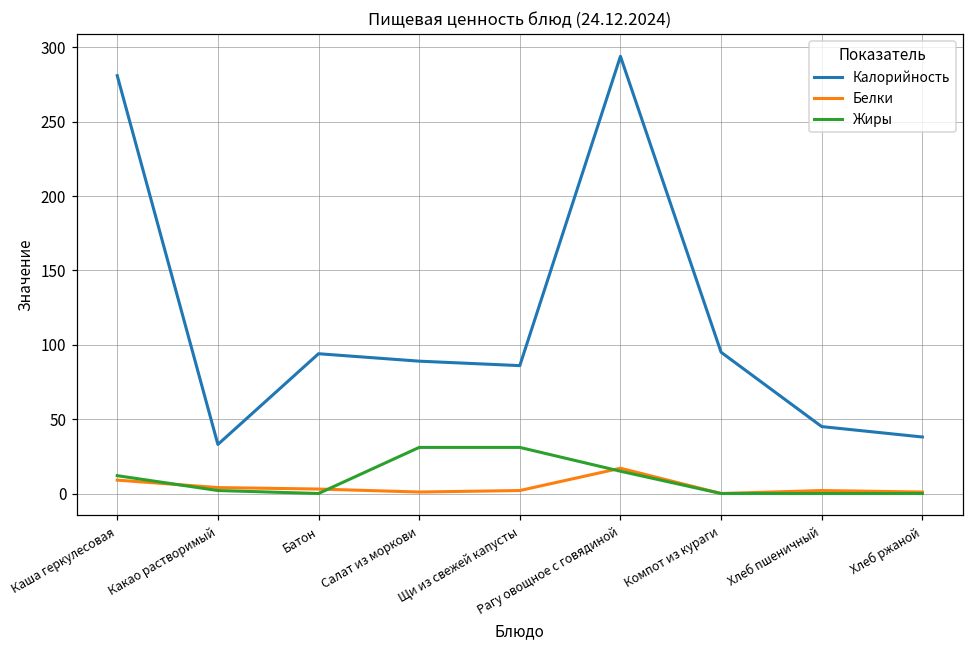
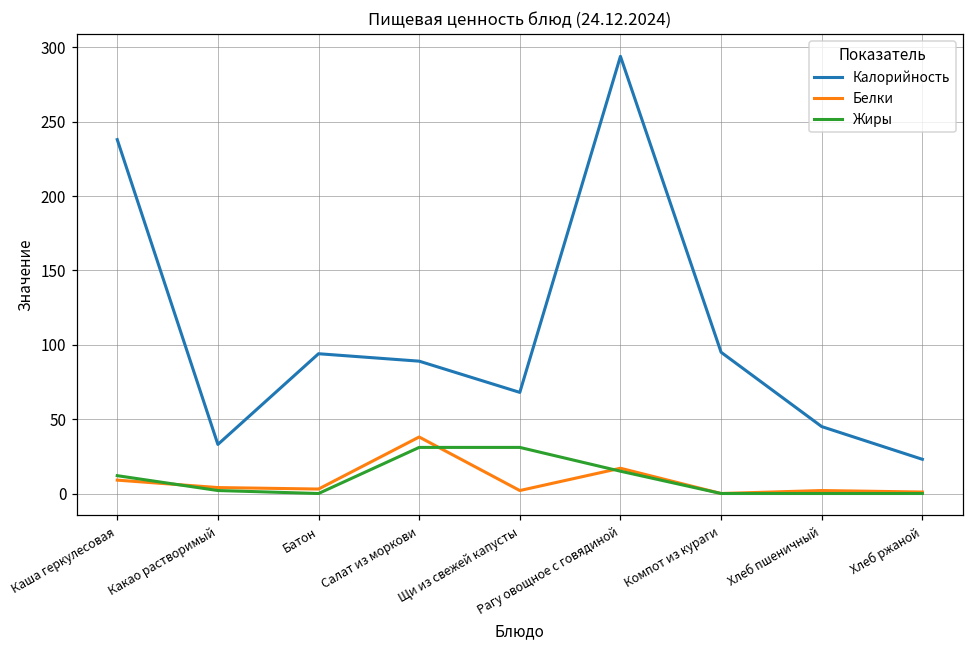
  {
    "Калорийность": {
-     "Каша геркулесовая": 281,
+     "Каша геркулесовая": 238,
      "Какао растворимый": 33,
      "Батон": 94,
      "Салат из моркови": 89,
-     "Щи из свежей капусты": 86,
+     "Щи из свежей капусты": 68,
      "Рагу овощное с говядиной": 294,
      "Компот из кураги": 95,
      "Хлеб пшеничный": 45,
-     "Хлеб ржаной": 38
+     "Хлеб ржаной": 23
    },
    "Белки": {
      "Каша геркулесовая": 9,
      "Какао растворимый": 4,
      "Батон": 3,
-     "Салат из моркови": 1,
+     "Салат из моркови": 38,
      "Щи из свежей капусты": 2,
      "Рагу овощное с говядиной": 17,
      "Хлеб пшеничный": 2
    },
    "Жиры": {
      "Каша геркулесовая": 12,
      "Какао растворимый": 2,
      "Батон": 0,
      "Салат из моркови": 31,
      "Щи из свежей капусты": 31,
      "Рагу овощное с говядиной": 15,
      "Хлеб пшеничный": 0
    }
  }
